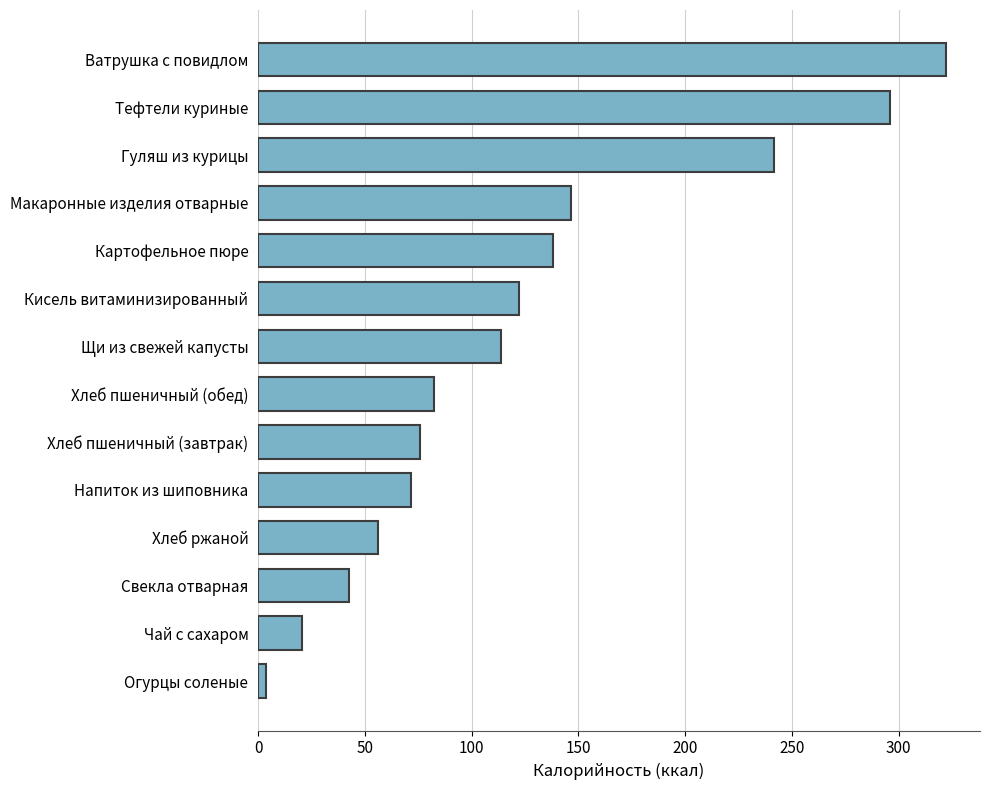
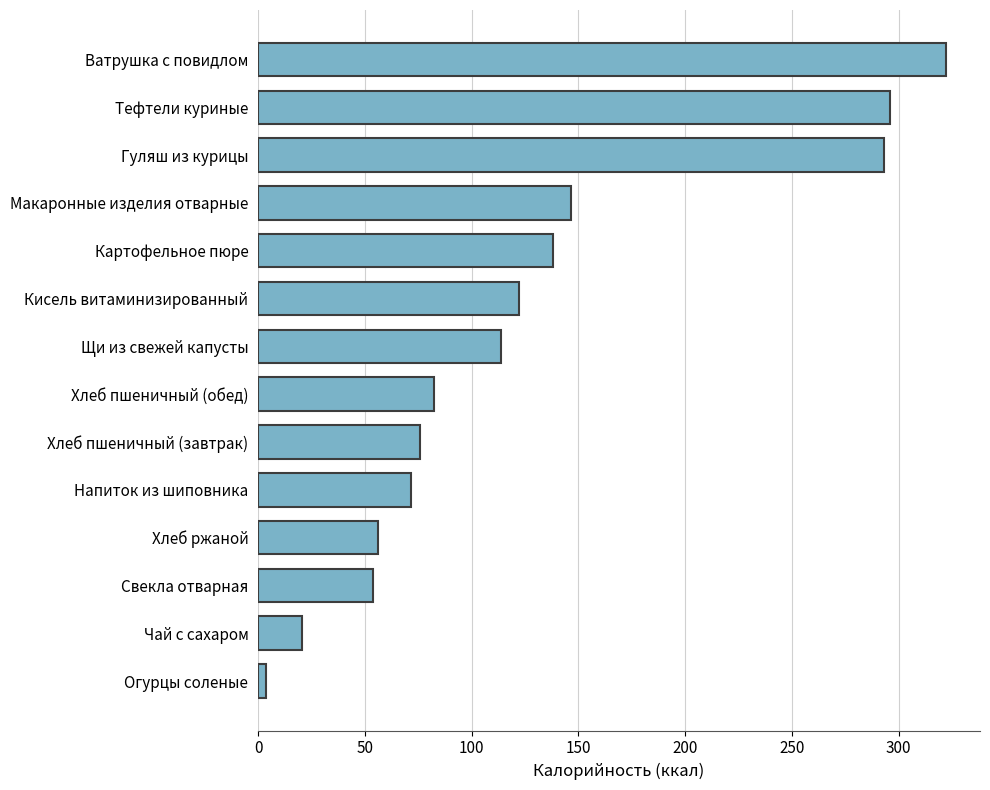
  {
    "Ватрушка с повидлом": 322,
    "Тефтели куриные": 296,
-   "Гуляш из курицы": 242,
+   "Гуляш из курицы": 293,
    "Макаронные изделия отварные": 146,
    "Картофельное пюре": 138,
    "Кисель витаминизированный": 122,
    "Щи из свежей капусты": 114,
    "Хлеб пшеничный (обед)": 82,
    "Хлеб пшеничный (завтрак)": 76,
    "Напиток из шиповника": 72,
    "Хлеб ржаной": 56,
-   "Свекла отварная": 43,
+   "Свекла отварная": 54,
    "Чай с сахаром": 21,
    "Огурцы соленые": 4
  }
